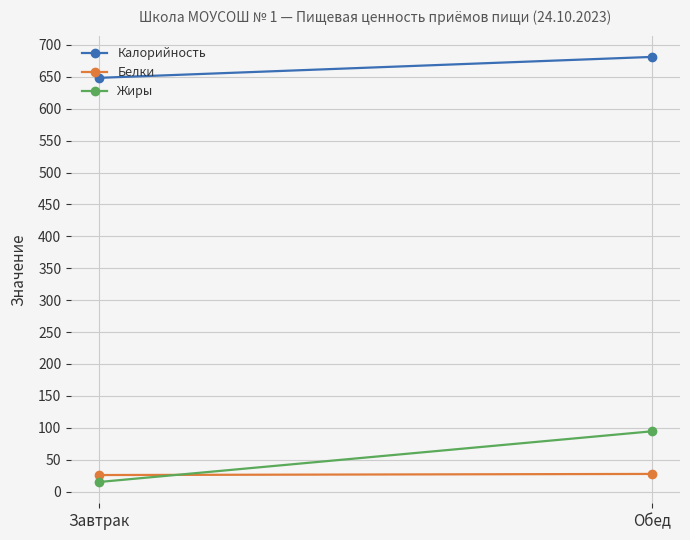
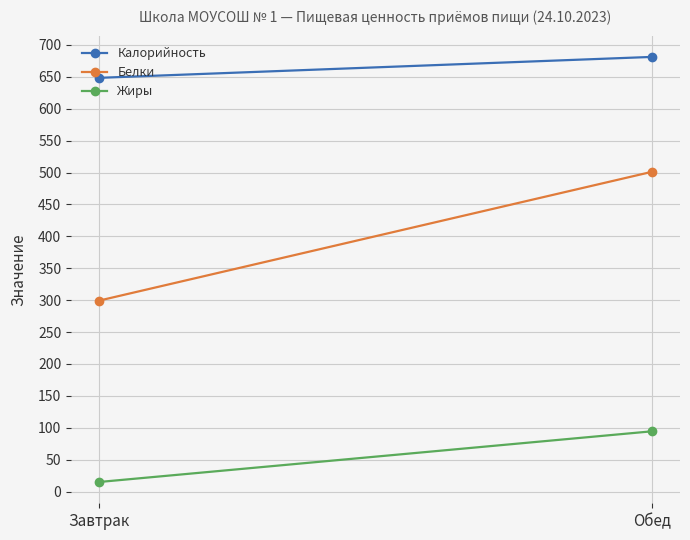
  {
    "Калорийность": {
      "Завтрак": 650,
      "Обед": 680
    },
    "Белки": {
-     "Завтрак": 30,
-     "Обед": 30
+     "Завтрак": 300,
+     "Обед": 500
    },
    "Жиры": {
      "Завтрак": 20,
      "Обед": 90
    }
  }
